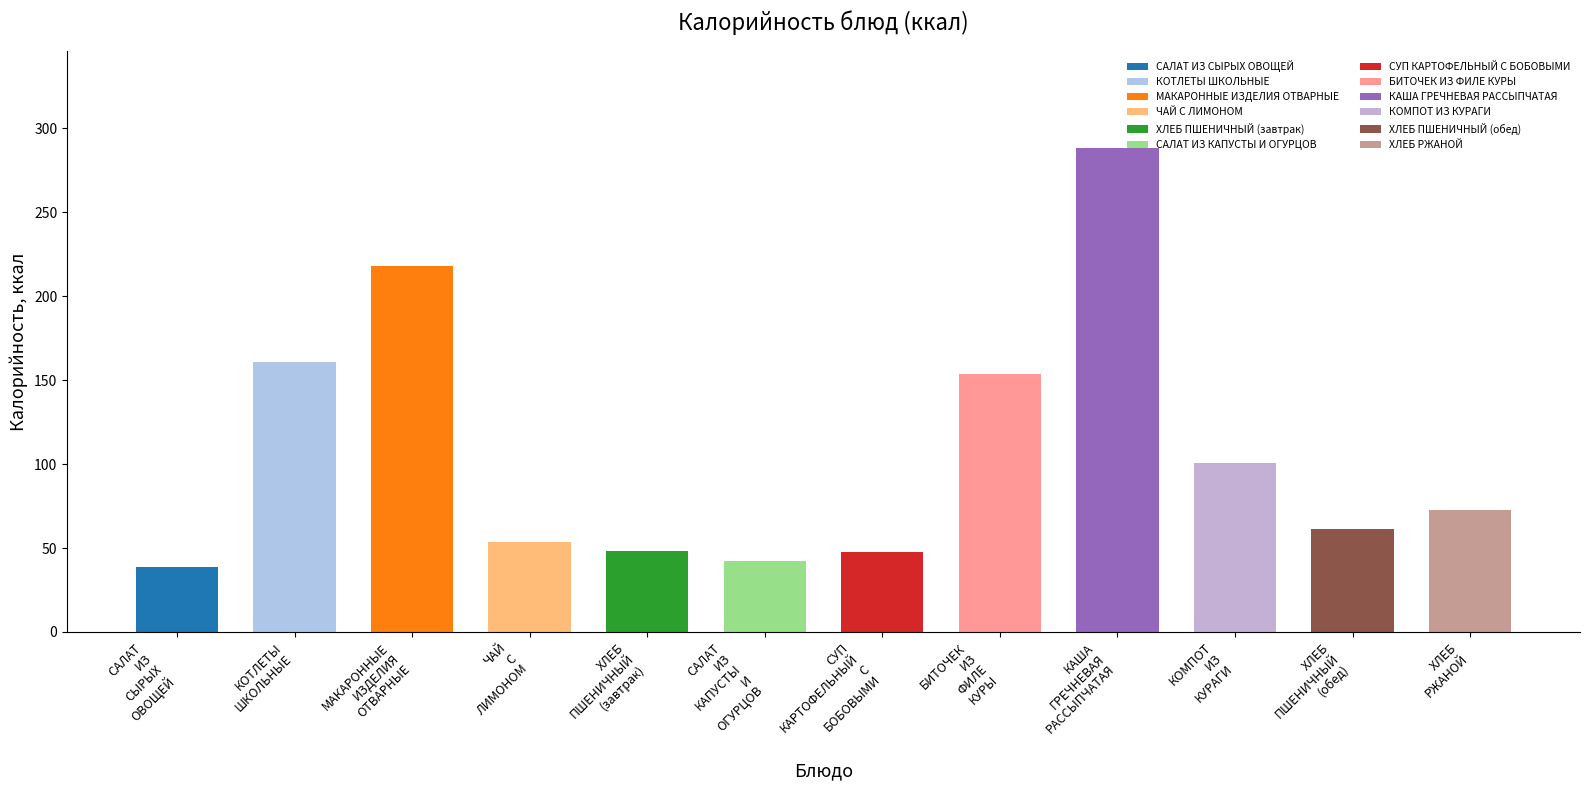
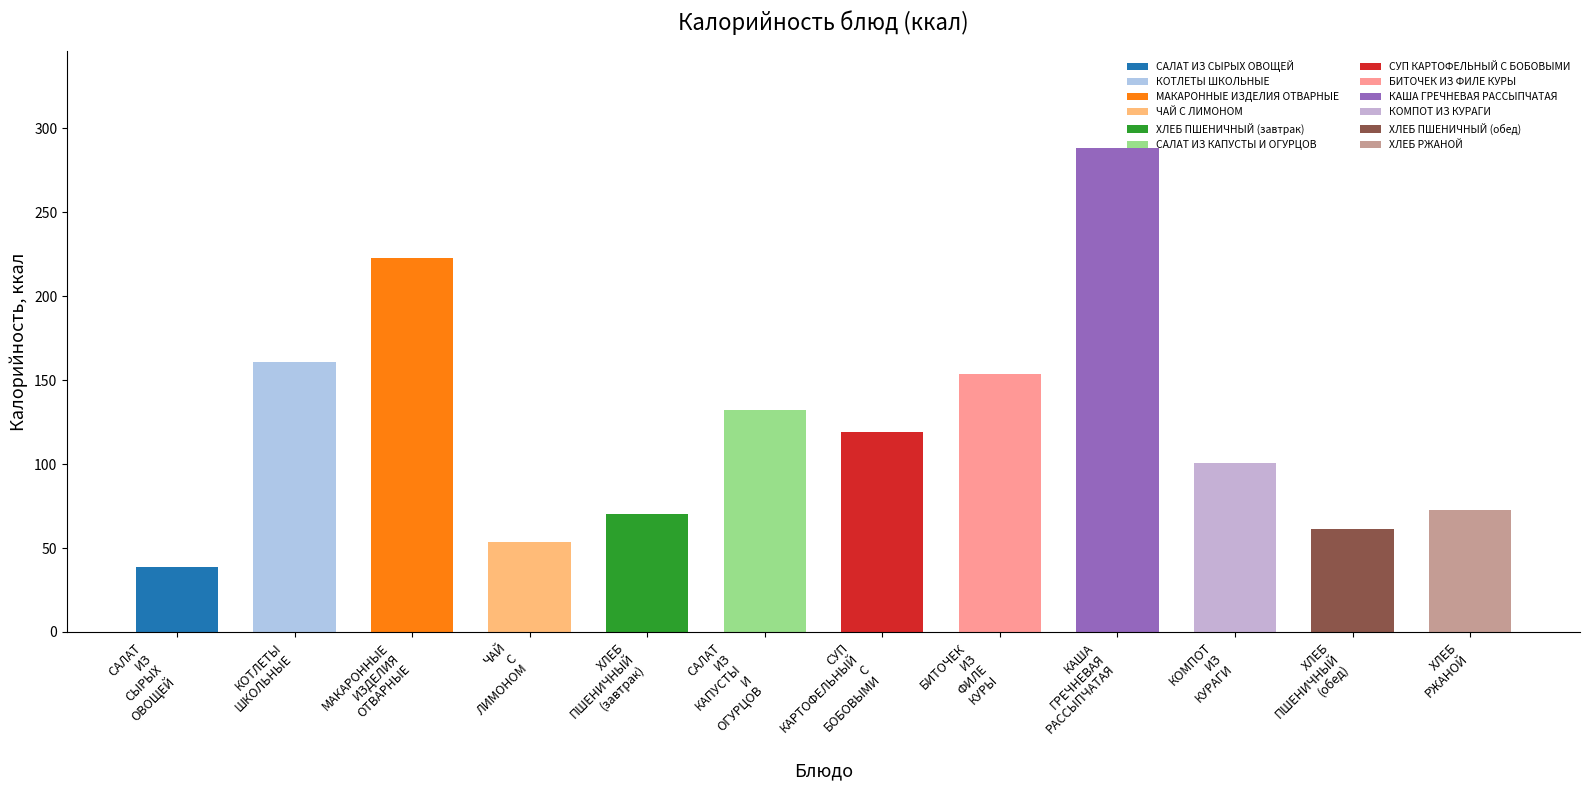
  {
    "САЛАТ ИЗ СЫРЫХ ОВОЩЕЙ": 39,
    "КОТЛЕТЫ ШКОЛЬНЫЕ": 161,
-   "МАКАРОННЫЕ ИЗДЕЛИЯ ОТВАРНЫЕ": 218,
+   "МАКАРОННЫЕ ИЗДЕЛИЯ ОТВАРНЫЕ": 223,
    "ЧАЙ С ЛИМОНОМ": 53,
-   "ХЛЕБ ПШЕНИЧНЫЙ (завтрак)": 48,
-   "САЛАТ ИЗ КАПУСТЫ И ОГУРЦОВ": 43,
-   "СУП КАРТОФЕЛЬНЫЙ С БОБОВЫМИ": 48,
+   "ХЛЕБ ПШЕНИЧНЫЙ (завтрак)": 70,
+   "САЛАТ ИЗ КАПУСТЫ И ОГУРЦОВ": 132,
+   "СУП КАРТОФЕЛЬНЫЙ С БОБОВЫМИ": 119,
    "БИТОЧЕК ИЗ ФИЛЕ КУРЫ": 154,
    "КАША ГРЕЧНЕВАЯ РАССЫПЧАТАЯ": 288,
    "КОМПОТ ИЗ КУРАГИ": 101,
    "ХЛЕБ ПШЕНИЧНЫЙ (обед)": 61,
    "ХЛЕБ РЖАНОЙ": 73
  }
